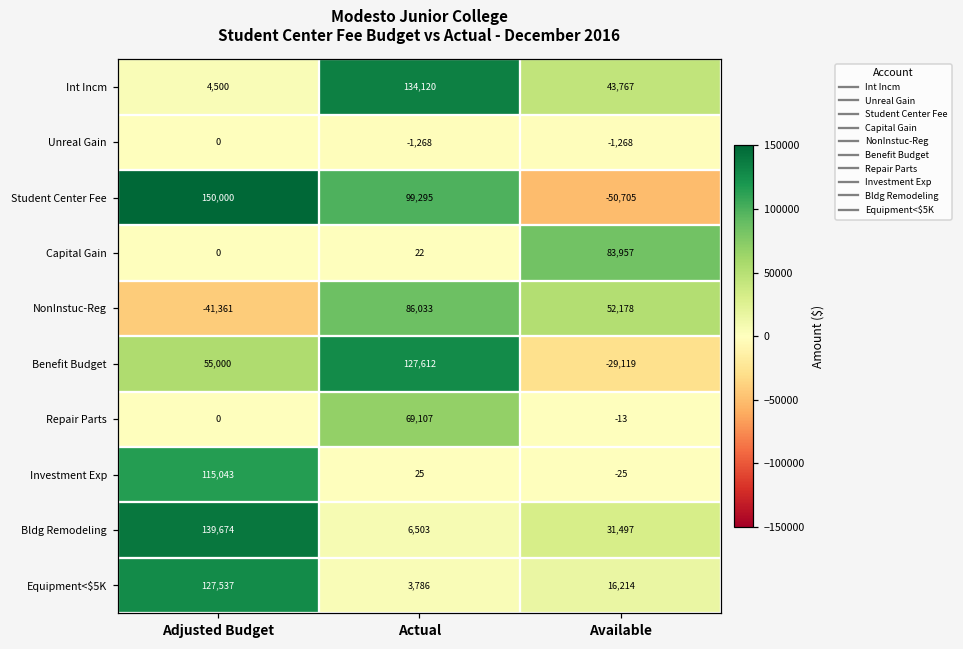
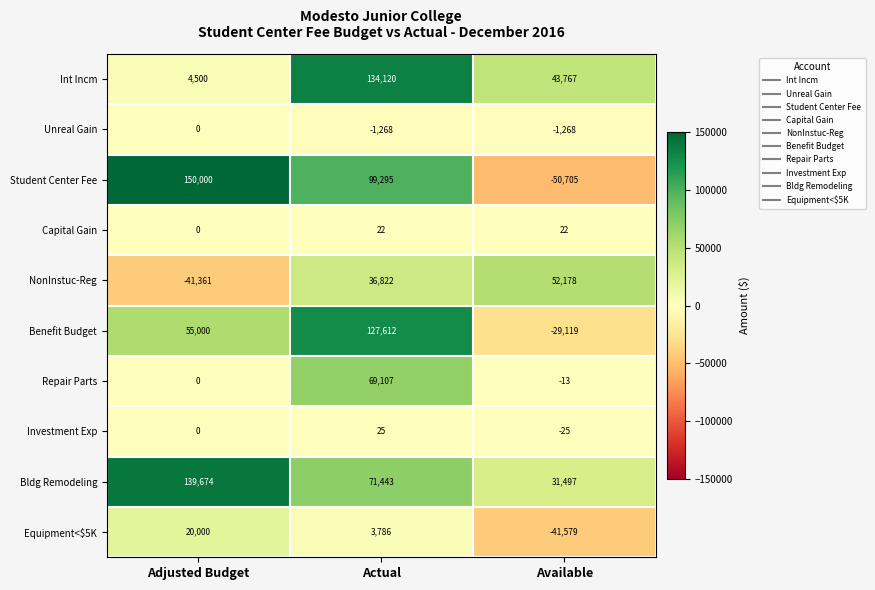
  {
    "Int Incm": {
      "Adjusted Budget": "4,500",
      "Actual": "134,120",
      "Available": "43,767"
    },
    "Unreal Gain": {
      "Adjusted Budget": "0",
      "Actual": "-1,268",
      "Available": "-1,268"
    },
    "Student Center Fee": {
      "Adjusted Budget": "150,000",
      "Actual": "99,295",
      "Available": "-50,705"
    },
    "Capital Gain": {
      "Adjusted Budget": "0",
      "Actual": "22",
-     "Available": "83,957"
+     "Available": "22"
    },
    "NonInstuc-Reg": {
      "Adjusted Budget": "-41,361",
-     "Actual": "86,033",
+     "Actual": "36,822",
      "Available": "52,178"
    },
    "Benefit Budget": {
      "Adjusted Budget": "55,000",
      "Actual": "127,612",
      "Available": "-29,119"
    },
    "Repair Parts": {
      "Adjusted Budget": "0",
      "Actual": "69,107",
      "Available": "-13"
    },
    "Investment Exp": {
-     "Adjusted Budget": "115,043",
+     "Adjusted Budget": "0",
      "Actual": "25",
      "Available": "-25"
    },
    "Bldg Remodeling": {
      "Adjusted Budget": "139,674",
-     "Actual": "6,503",
+     "Actual": "71,443",
      "Available": "31,497"
    },
    "Equipment<$5K": {
-     "Adjusted Budget": "127,537",
+     "Adjusted Budget": "20,000",
      "Actual": "3,786",
-     "Available": "16,214"
+     "Available": "-41,579"
    }
  }
